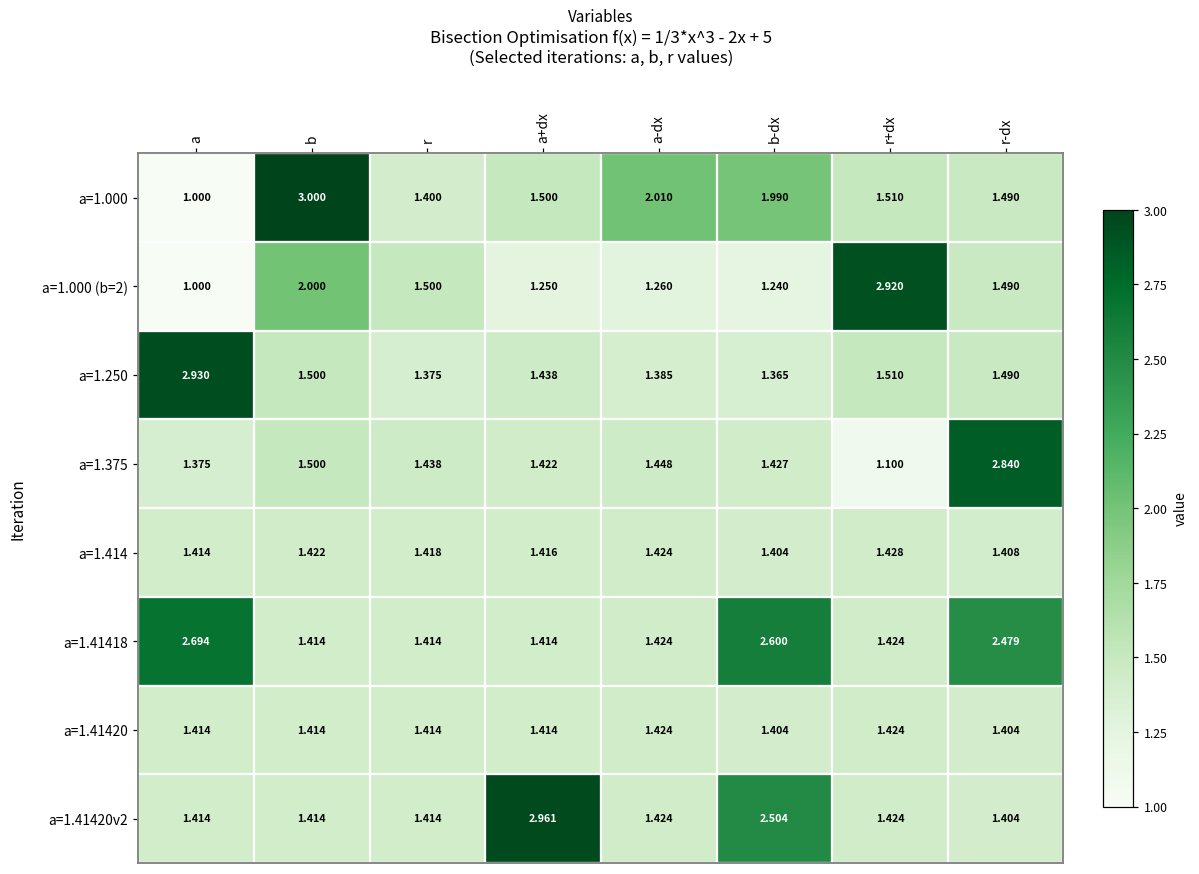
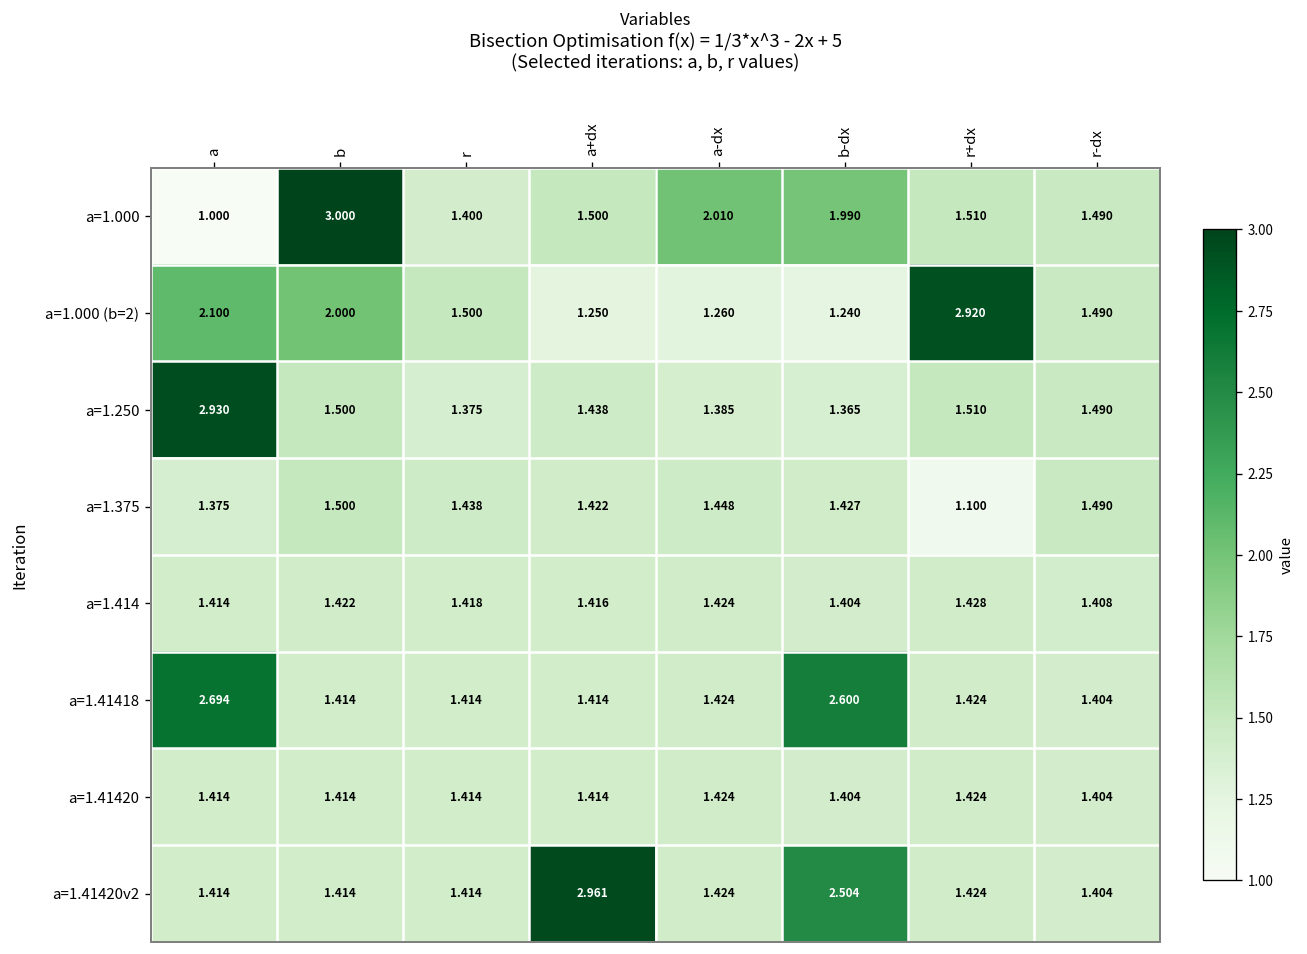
  {
    "a=1.000": {
      "a": 1.000,
      "b": 3.000,
      "r": 1.400,
      "a+dx": 1.500,
      "a-dx": 2.010,
      "b-dx": 1.990,
      "r+dx": 1.510,
      "r-dx": 1.490
    },
    "a=1.000 (b=2)": {
-     "a": 1.000,
+     "a": 2.100,
      "b": 2.000,
      "r": 1.500,
      "a+dx": 1.250,
      "a-dx": 1.260,
      "b-dx": 1.240,
      "r+dx": 2.920,
      "r-dx": 1.490
    },
    "a=1.250": {
      "a": 2.930,
      "b": 1.500,
      "r": 1.375,
      "a+dx": 1.438,
      "a-dx": 1.385,
      "b-dx": 1.365,
      "r+dx": 1.510,
      "r-dx": 1.490
    },
    "a=1.375": {
      "a": 1.375,
      "b": 1.500,
      "r": 1.438,
      "a+dx": 1.422,
      "a-dx": 1.448,
      "b-dx": 1.427,
      "r+dx": 1.100,
-     "r-dx": 2.840
+     "r-dx": 1.490
    },
    "a=1.414": {
      "a": 1.414,
      "b": 1.422,
      "r": 1.418,
      "a+dx": 1.416,
      "a-dx": 1.424,
      "b-dx": 1.404,
      "r+dx": 1.428,
      "r-dx": 1.408
    },
    "a=1.41418": {
      "a": 2.694,
      "b": 1.414,
      "r": 1.414,
      "a+dx": 1.414,
      "a-dx": 1.424,
      "b-dx": 2.600,
      "r+dx": 1.424,
-     "r-dx": 2.479
+     "r-dx": 1.404
    },
    "a=1.41420": {
      "a": 1.414,
      "b": 1.414,
      "r": 1.414,
      "a+dx": 1.414,
      "a-dx": 1.424,
      "b-dx": 1.404,
      "r+dx": 1.424,
      "r-dx": 1.404
    },
    "a=1.41420v2": {
      "a": 1.414,
      "b": 1.414,
      "r": 1.414,
      "a+dx": 2.961,
      "a-dx": 1.424,
      "b-dx": 2.504,
      "r+dx": 1.424,
      "r-dx": 1.404
    }
  }
